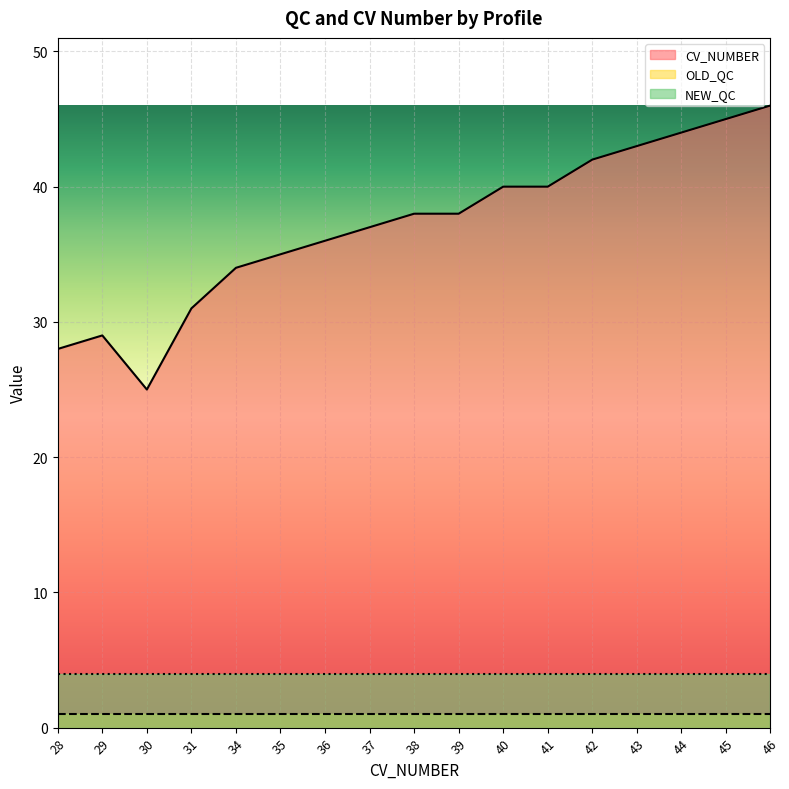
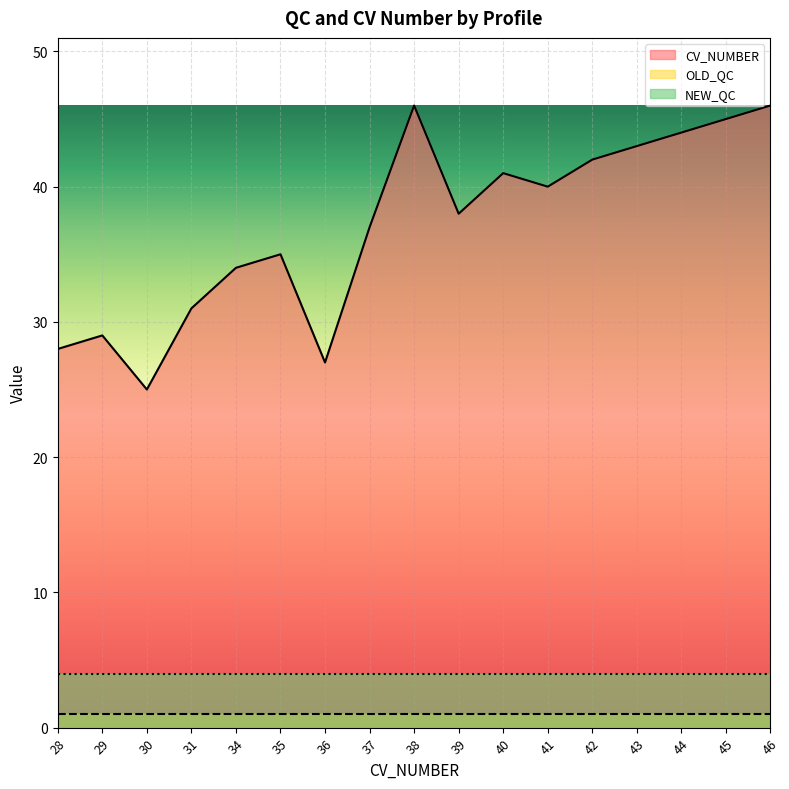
  {
    "CV_NUMBER": {
      "28": 28,
      "29": 29,
      "30": 25,
      "31": 31,
      "34": 34,
      "35": 35,
-     "36": 36,
+     "36": 27,
      "37": 37,
-     "38": 38,
+     "38": 46,
      "39": 38,
-     "40": 40,
+     "40": 41,
      "41": 40,
      "42": 42,
      "43": 43,
      "44": 44,
      "45": 45,
      "46": 46
    },
    "OLD_QC": {
      "28": 1,
      "29": 1,
      "30": 1,
      "31": 1,
      "34": 1,
      "35": 1,
      "36": 1,
      "37": 1,
      "38": 1,
      "39": 1,
      "40": 1,
      "41": 1,
      "42": 1,
      "43": 1,
      "44": 1,
      "45": 1,
      "46": 1
    },
    "NEW_QC": {
      "28": 4,
      "29": 4,
      "30": 4,
      "31": 4,
      "34": 4,
      "35": 4,
      "36": 4,
      "37": 4,
      "38": 4,
      "39": 4,
      "40": 4,
      "41": 4,
      "42": 4,
      "43": 4,
      "44": 4,
      "45": 4,
      "46": 4
    }
  }
